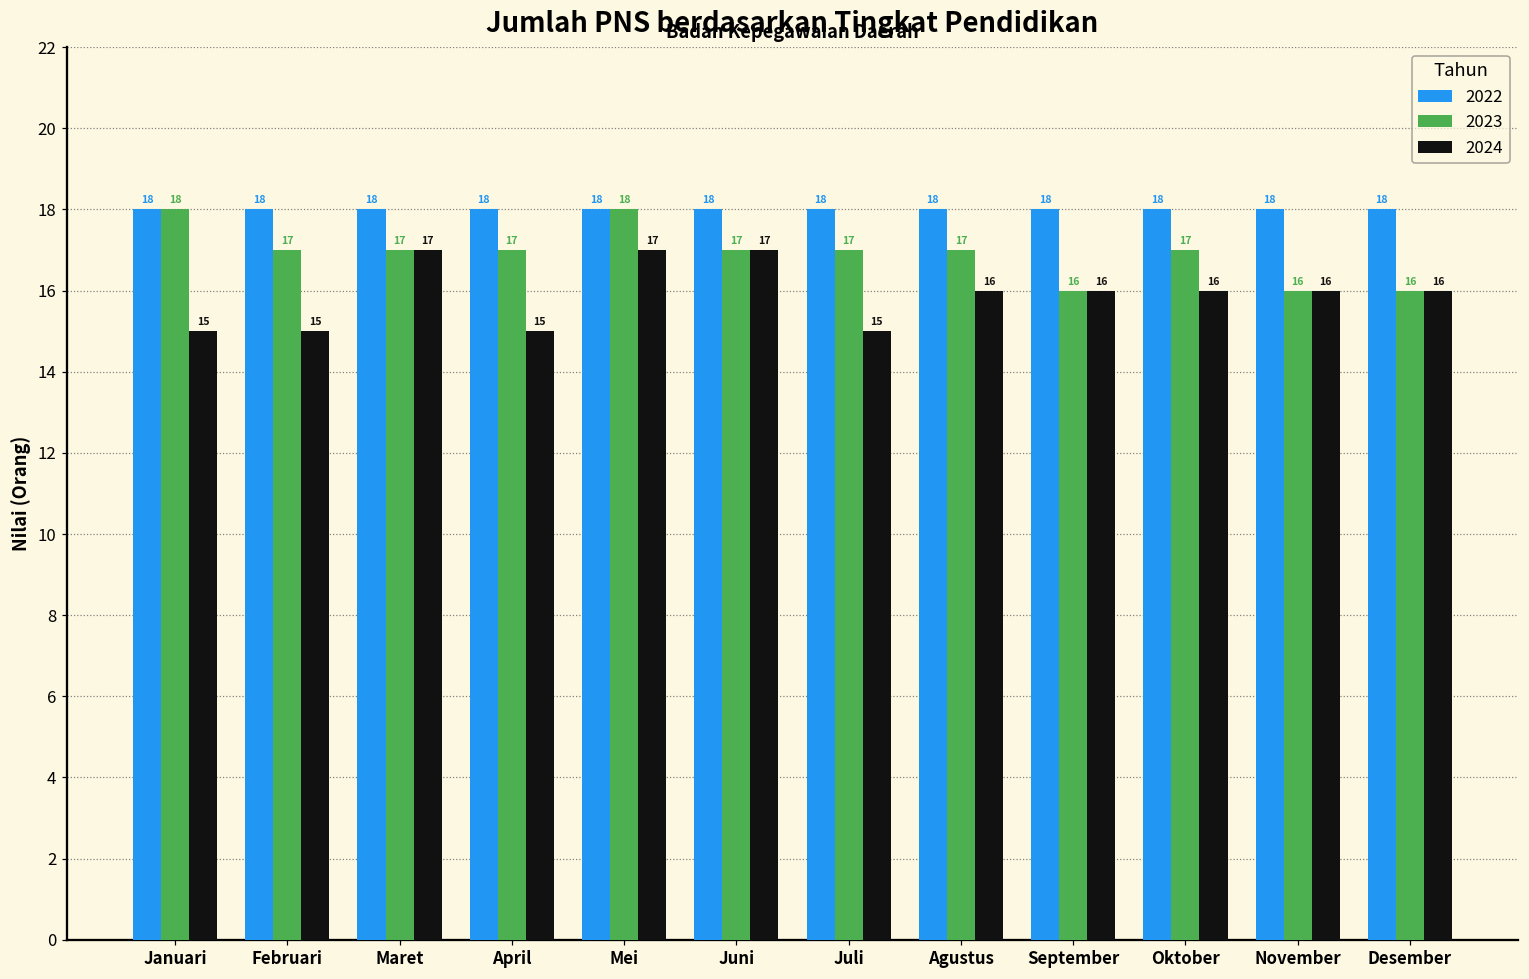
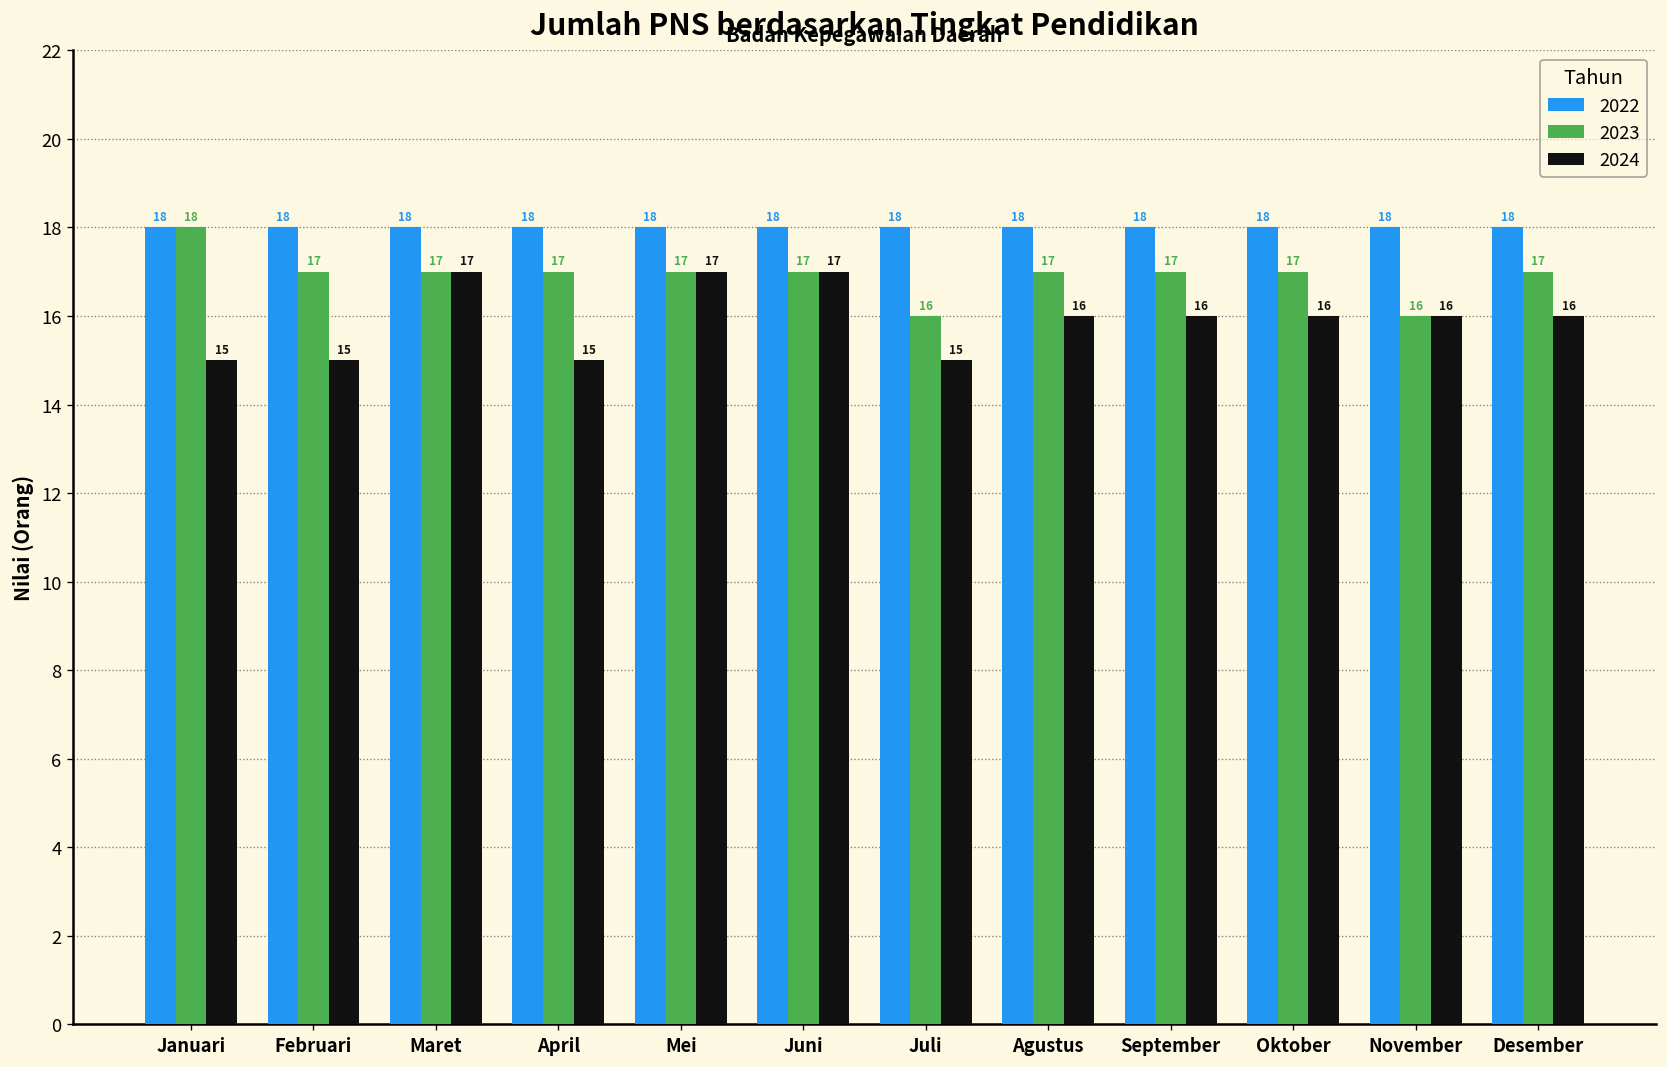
  {
    "2022": {
      "Januari": 18,
      "Februari": 18,
      "Maret": 18,
      "April": 18,
      "Mei": 18,
      "Juni": 18,
      "Juli": 18,
      "Agustus": 18,
      "September": 18,
      "Oktober": 18,
      "November": 18,
      "Desember": 18
    },
    "2023": {
      "Januari": 18,
      "Februari": 17,
      "Maret": 17,
      "April": 17,
-     "Mei": 18,
+     "Mei": 17,
      "Juni": 17,
-     "Juli": 17,
+     "Juli": 16,
      "Agustus": 17,
-     "September": 16,
+     "September": 17,
      "Oktober": 17,
      "November": 16,
-     "Desember": 16
+     "Desember": 17
    },
    "2024": {
      "Januari": 15,
      "Februari": 15,
      "Maret": 17,
      "April": 15,
      "Mei": 17,
      "Juni": 17,
      "Juli": 15,
      "Agustus": 16,
      "September": 16,
      "Oktober": 16,
      "November": 16,
      "Desember": 16
    }
  }
